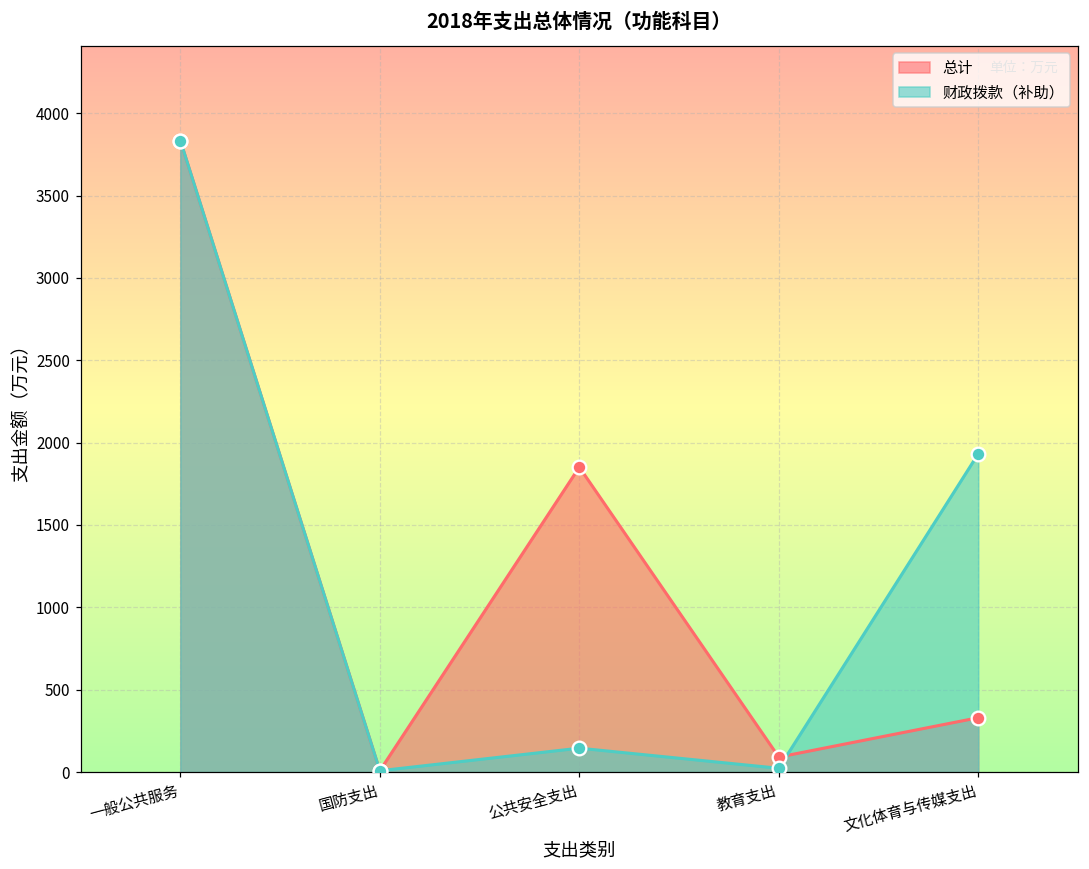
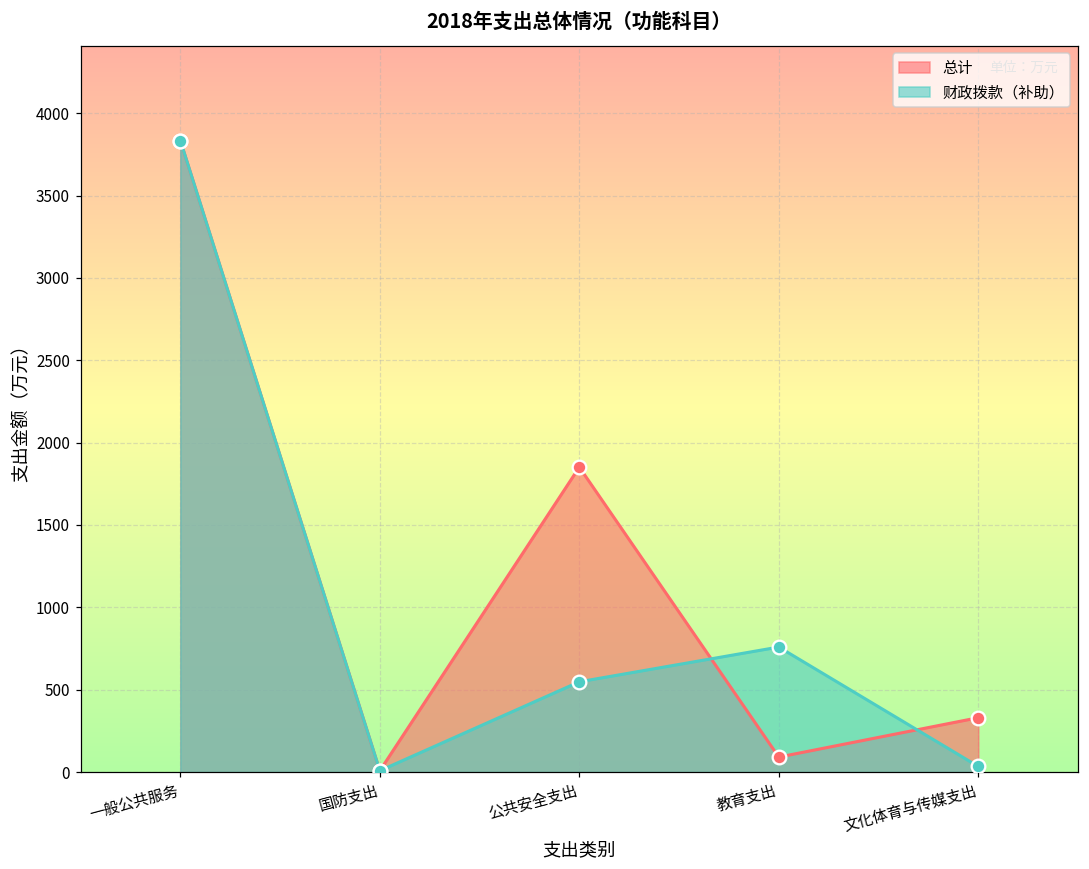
  {
    "总计": {
      "公共安全支出": 1850,
      "教育支出": 90,
      "文化体育与传媒支出": 330
    },
    "财政拨款（补助）": {
-     "公共安全支出": 150,
-     "教育支出": 20,
-     "文化体育与传媒支出": 1930
+     "公共安全支出": 550,
+     "教育支出": 760,
+     "文化体育与传媒支出": 30
    }
  }
